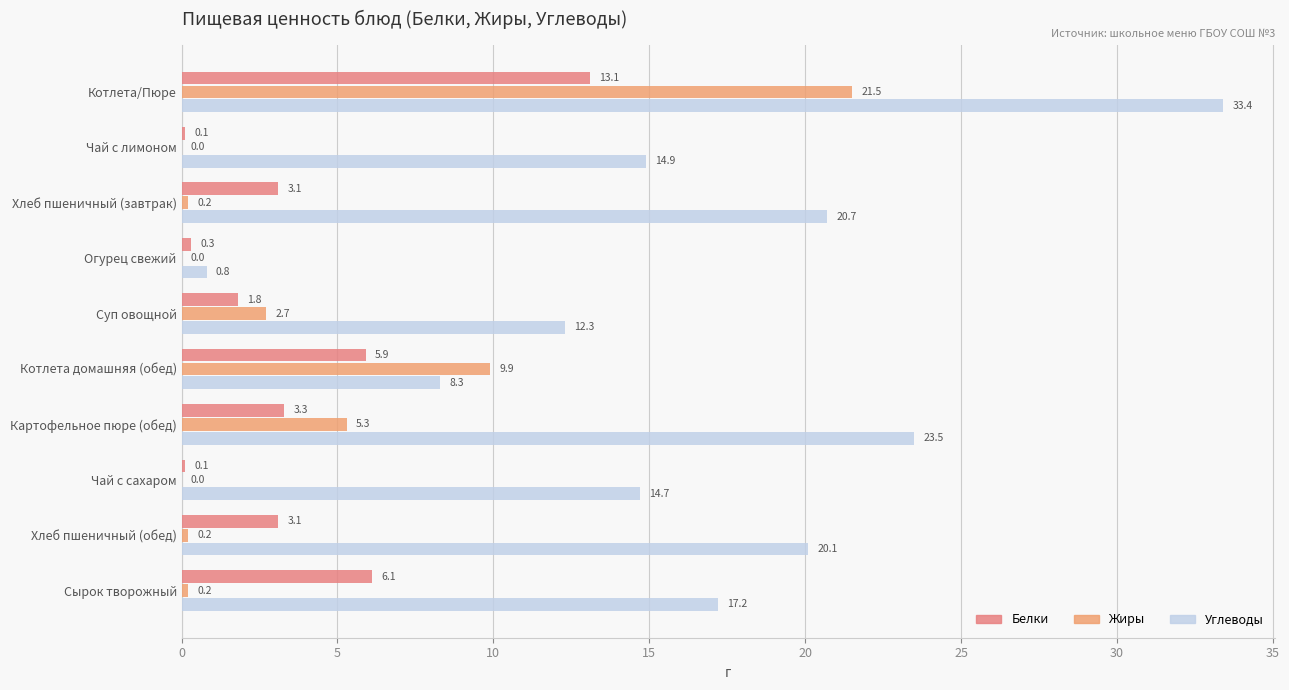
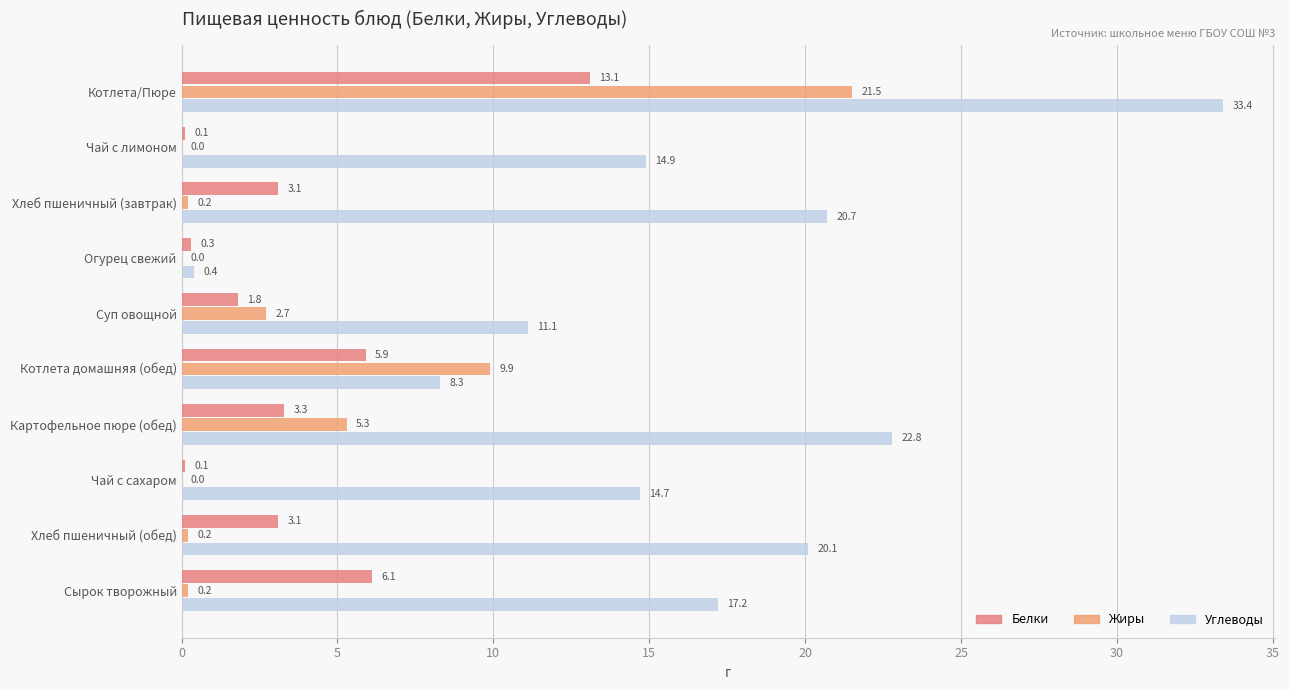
  {
    "Углеводы": {
      "Котлета/Пюре": 33.4,
      "Чай с лимоном": 14.9,
      "Хлеб пшеничный (завтрак)": 20.7,
-     "Огурец свежий": 0.8,
-     "Суп овощной": 12.3,
+     "Огурец свежий": 0.4,
+     "Суп овощной": 11.1,
      "Котлета домашняя (обед)": 8.3,
-     "Картофельное пюре (обед)": 23.5,
+     "Картофельное пюре (обед)": 22.8,
      "Чай с сахаром": 14.7,
      "Хлеб пшеничный (обед)": 20.1,
      "Сырок творожный": 17.2
    }
  }
